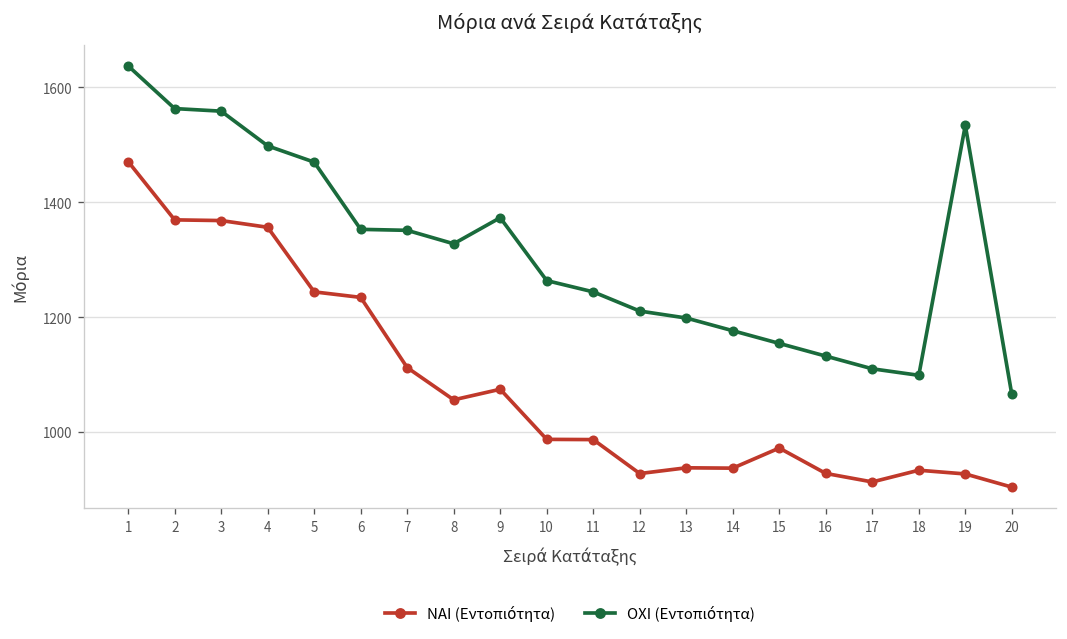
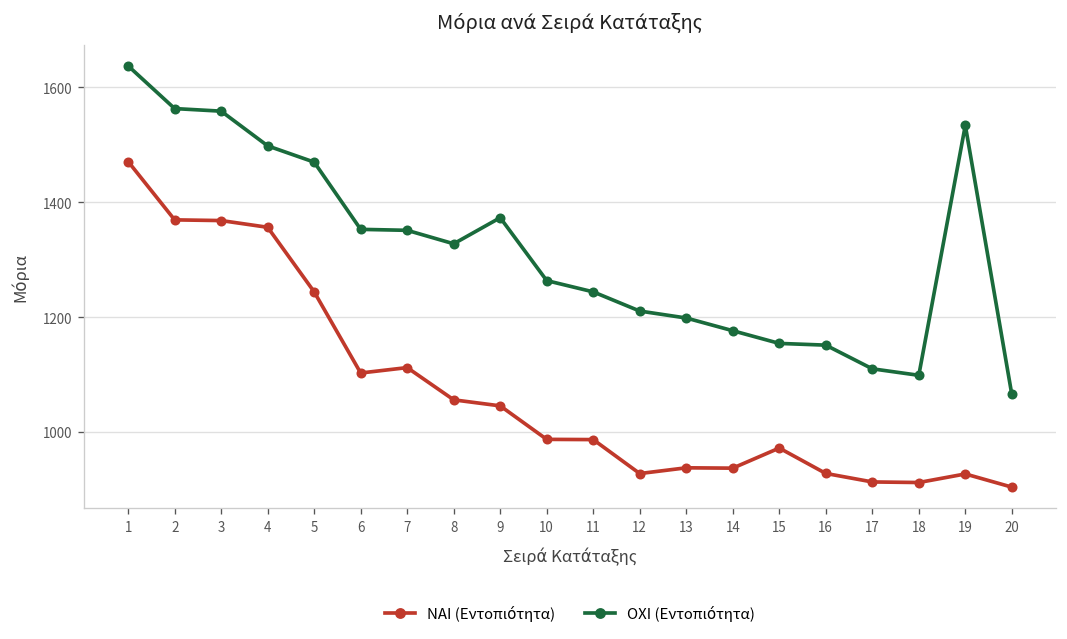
  {
    "ΝΑΙ (Εντοπιότητα)": {
      "1": 1470,
      "2": 1370,
      "3": 1370,
      "4": 1360,
      "5": 1240,
-     "6": 1230,
+     "6": 1100,
      "7": 1110,
      "8": 1060,
-     "9": 1070,
+     "9": 1050,
      "10": 990,
      "11": 990,
      "12": 930,
      "13": 940,
      "14": 940,
      "15": 970,
      "16": 930,
      "17": 910,
-     "18": 930,
+     "18": 910,
      "19": 930,
      "20": 900
    },
    "ΟΧΙ (Εντοπιότητα)": {
      "1": 1640,
      "2": 1560,
      "3": 1560,
      "4": 1500,
      "5": 1470,
      "6": 1350,
      "7": 1350,
      "8": 1330,
      "9": 1370,
      "10": 1260,
      "11": 1240,
      "12": 1210,
      "13": 1200,
      "14": 1180,
      "15": 1150,
-     "16": 1130,
+     "16": 1150,
      "17": 1110,
      "18": 1100,
      "19": 1530,
      "20": 1070
    }
  }
